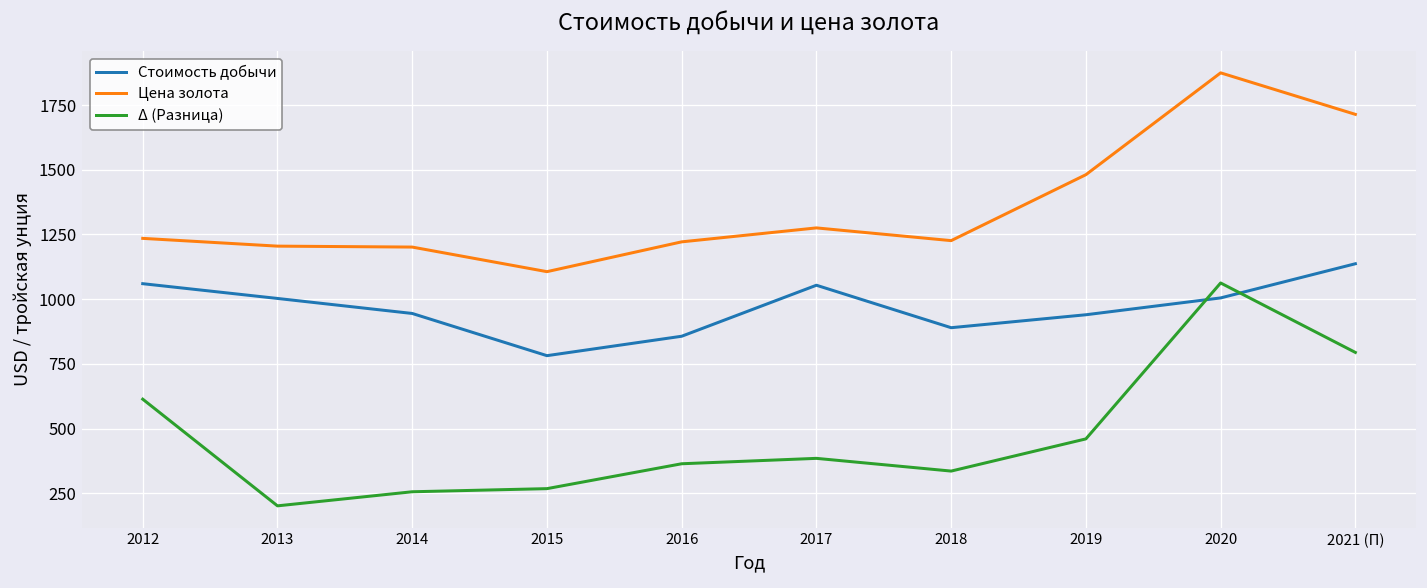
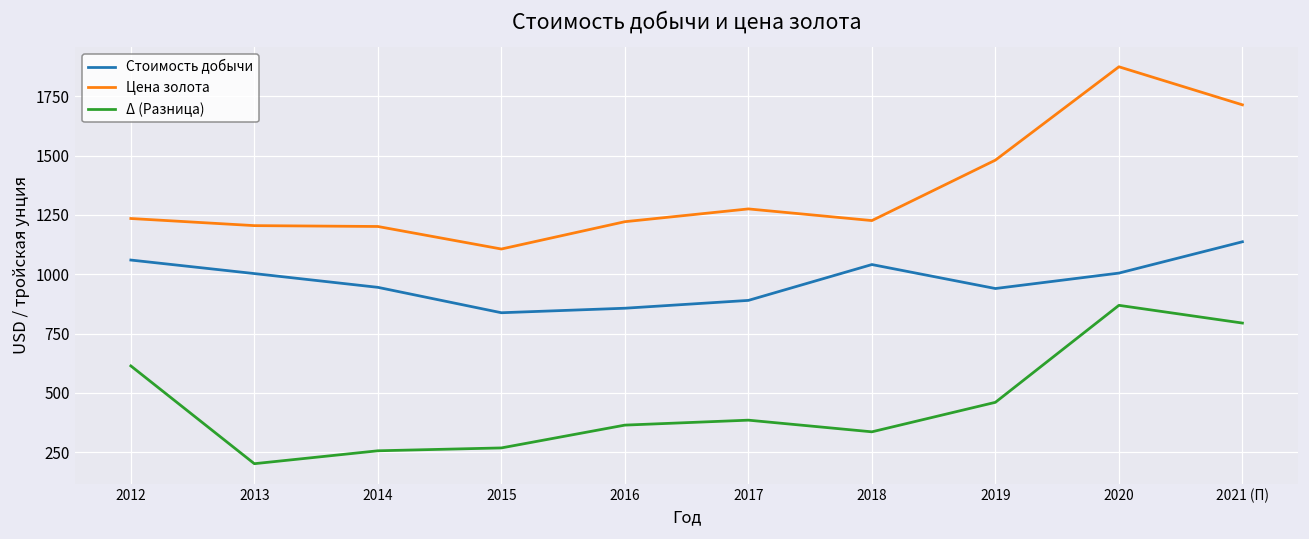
  {
    "Стоимость добычи": {
      "2012": 1060,
      "2013": 1000,
      "2014": 950,
-     "2015": 780,
+     "2015": 840,
      "2016": 860,
-     "2017": 1050,
-     "2018": 890,
+     "2017": 890,
+     "2018": 1040,
      "2019": 940,
      "2020": 1010,
      "2021 (П)": 1140
    },
    "Цена золота": {
      "2012": 1240,
      "2013": 1210,
      "2014": 1200,
      "2015": 1110,
      "2016": 1220,
      "2017": 1280,
      "2018": 1230,
      "2019": 1480,
      "2020": 1870,
      "2021 (П)": 1710
    },
    "Δ (Разница)": {
      "2012": 610,
      "2013": 200,
      "2014": 260,
      "2015": 270,
      "2016": 360,
      "2017": 390,
      "2018": 340,
      "2019": 460,
-     "2020": 1060,
+     "2020": 870,
      "2021 (П)": 790
    }
  }
